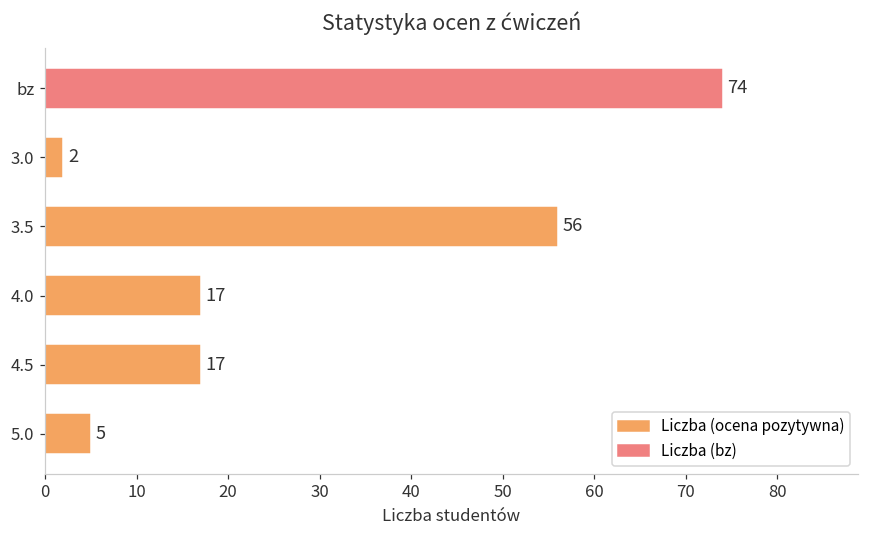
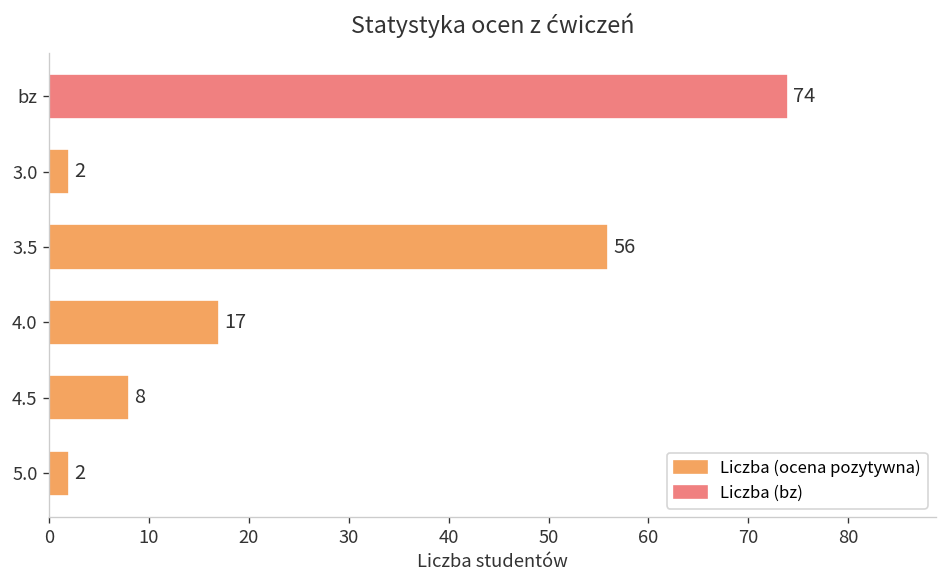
  {
    "bz": 74,
    "3.0": 2,
    "3.5": 56,
    "4.0": 17,
-   "4.5": 17,
-   "5.0": 5
+   "4.5": 8,
+   "5.0": 2
  }
